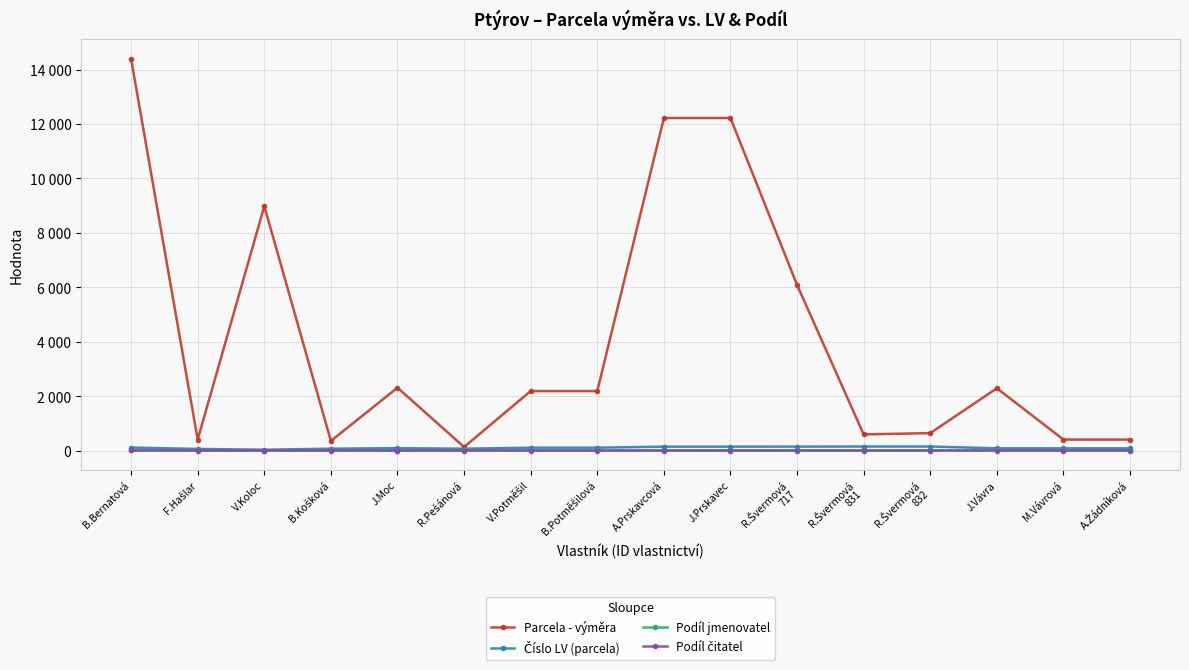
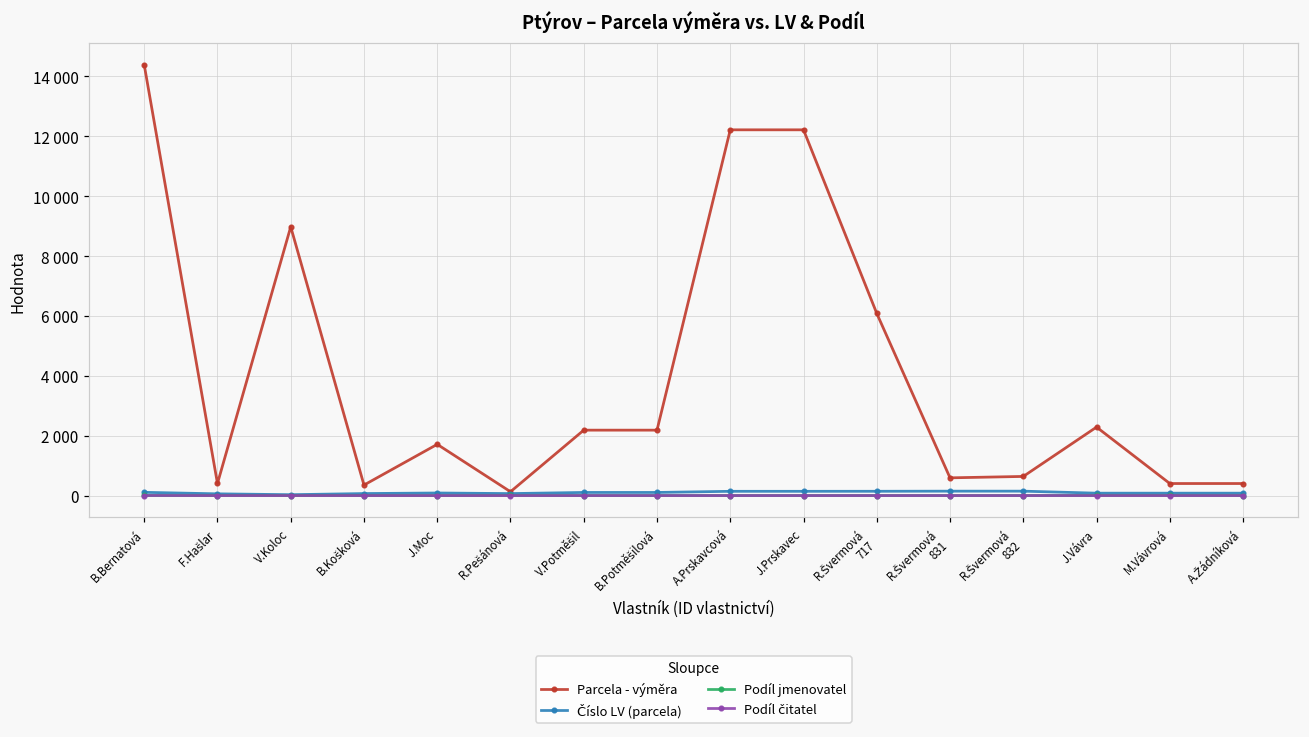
  {
    "Parcela - výměra": {
      "B.Bernatová": 14400,
      "F.Hašlar": 400,
      "V.Koloc": 9000,
      "B.Košková": 400,
-     "J.Moc": 2300,
+     "J.Moc": 1700,
      "V.Potměšil": 2200,
      "B.Potměšilová": 2200,
      "A.Prskavcová": 12200,
      "J.Prskavec": 12200,
      "R.Švermová 717": 6100,
      "R.Švermová 831": 600,
      "R.Švermová 832": 600,
      "J.Vávra": 2300,
      "M.Vávrová": 400,
      "A.Žádníková": 400
    },
    "Číslo LV (parcela)": {
      "B.Bernatová": 100,
      "V.Potměšil": 100,
      "B.Potměšilová": 100,
      "A.Prskavcová": 100,
      "J.Prskavec": 100,
      "R.Švermová 717": 100,
      "R.Švermová 831": 100,
      "R.Švermová 832": 100
    },
    "Podíl čitatel": {
      "B.Bernatová": 0,
      "V.Potměšil": 0,
      "B.Potměšilová": 0,
      "A.Prskavcová": 0,
      "J.Prskavec": 0,
      "R.Švermová 717": 0,
      "R.Švermová 831": 0,
      "R.Švermová 832": 0
    }
  }
